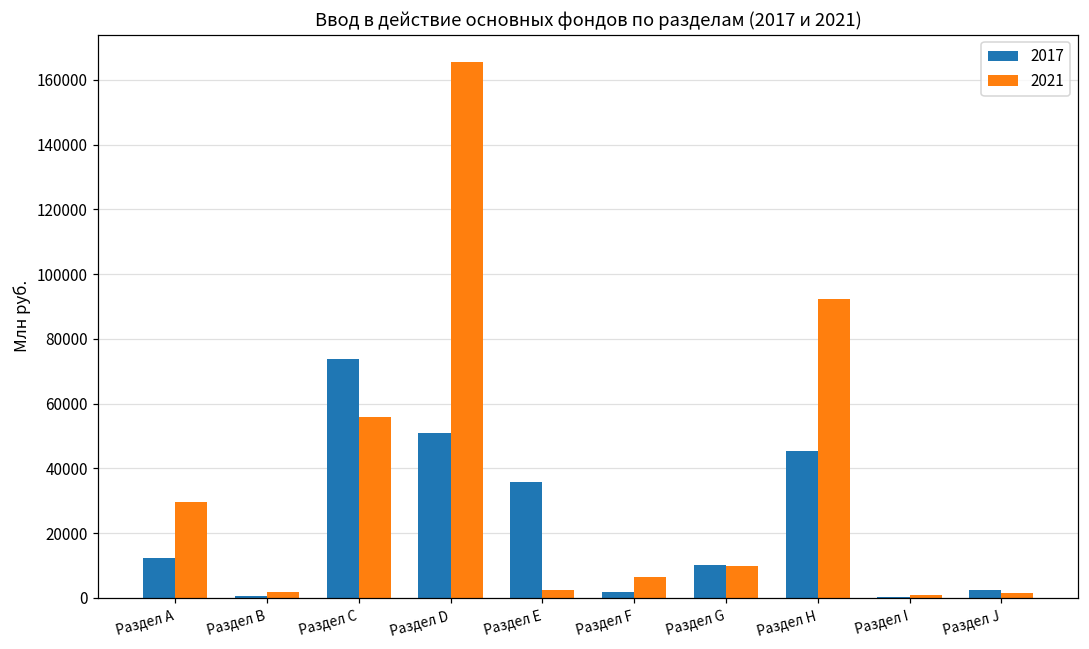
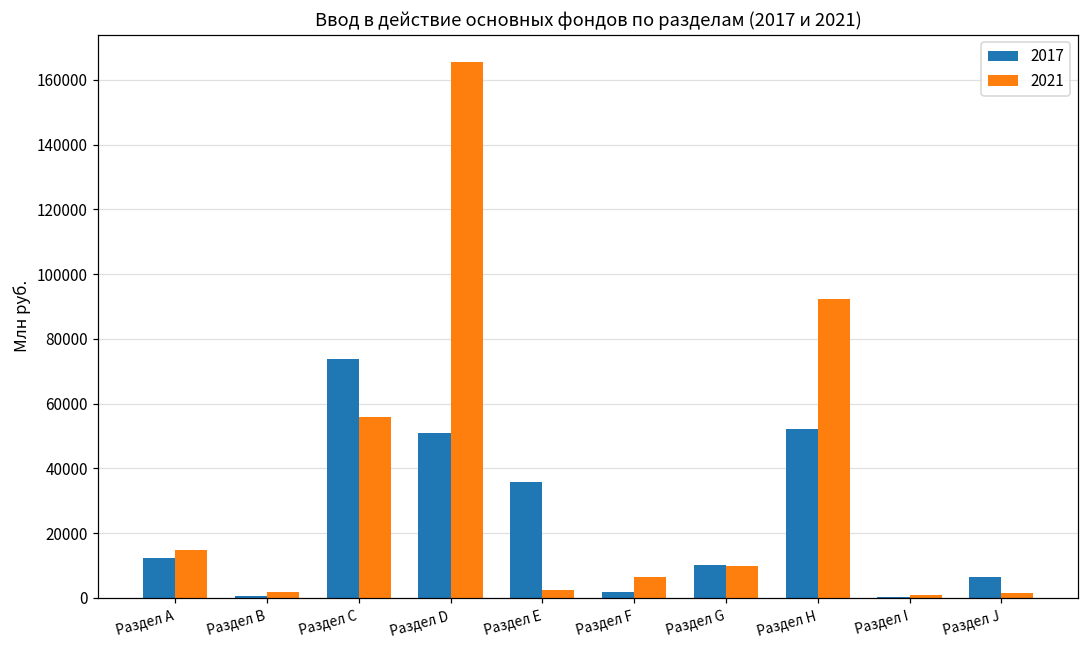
  {
    "2017": {
      "Раздел А": 12000,
      "Раздел C": 74000,
      "Раздел D": 51000,
      "Раздел E": 36000,
      "Раздел F": 2000,
      "Раздел G": 10000,
-     "Раздел H": 45000,
-     "Раздел J": 2000
+     "Раздел H": 52000,
+     "Раздел J": 7000
    },
    "2021": {
-     "Раздел А": 30000,
+     "Раздел А": 15000,
      "Раздел B": 2000,
      "Раздел C": 56000,
      "Раздел D": 166000,
      "Раздел E": 2000,
      "Раздел F": 6000,
      "Раздел G": 10000,
      "Раздел H": 92000,
      "Раздел I": 1000,
      "Раздел J": 2000
    }
  }
